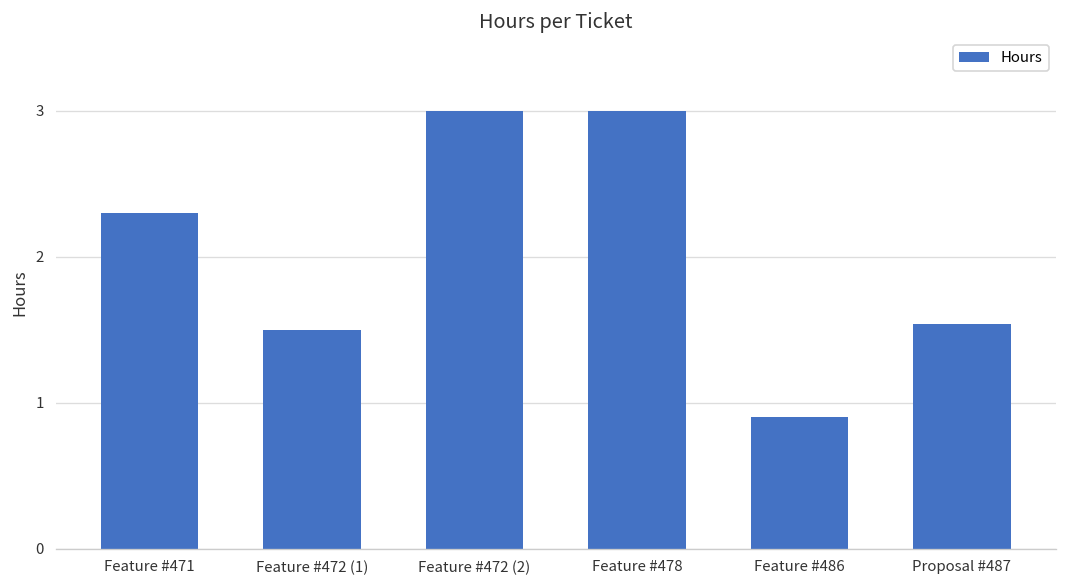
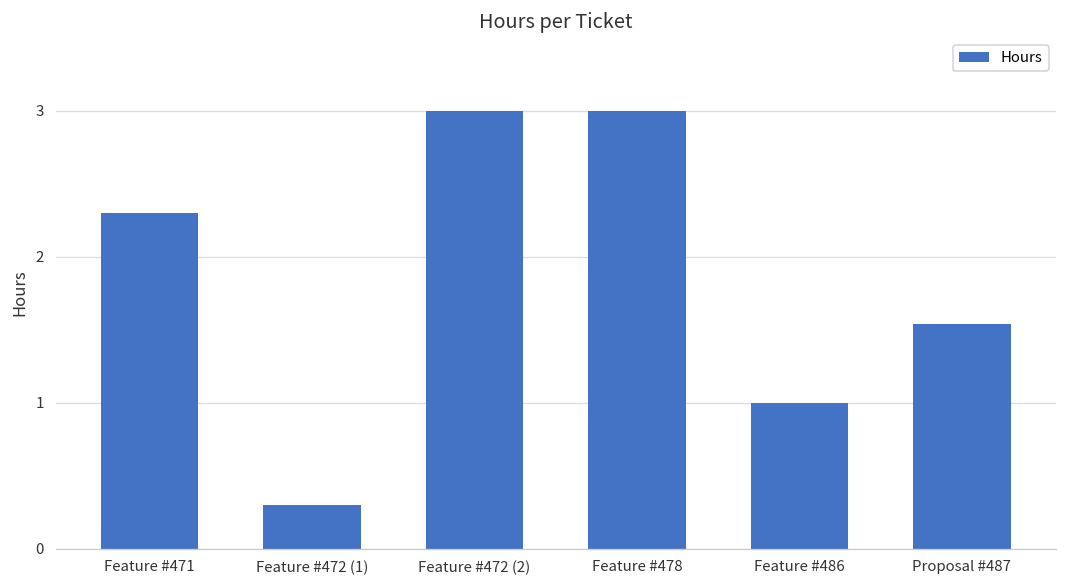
  {
    "Feature #471": 2.3,
-   "Feature #472 (1)": 1.5,
+   "Feature #472 (1)": 0.3,
    "Feature #472 (2)": 3.0,
    "Feature #478": 3.0,
-   "Feature #486": 0.9,
+   "Feature #486": 1.0,
    "Proposal #487": 1.54
  }
